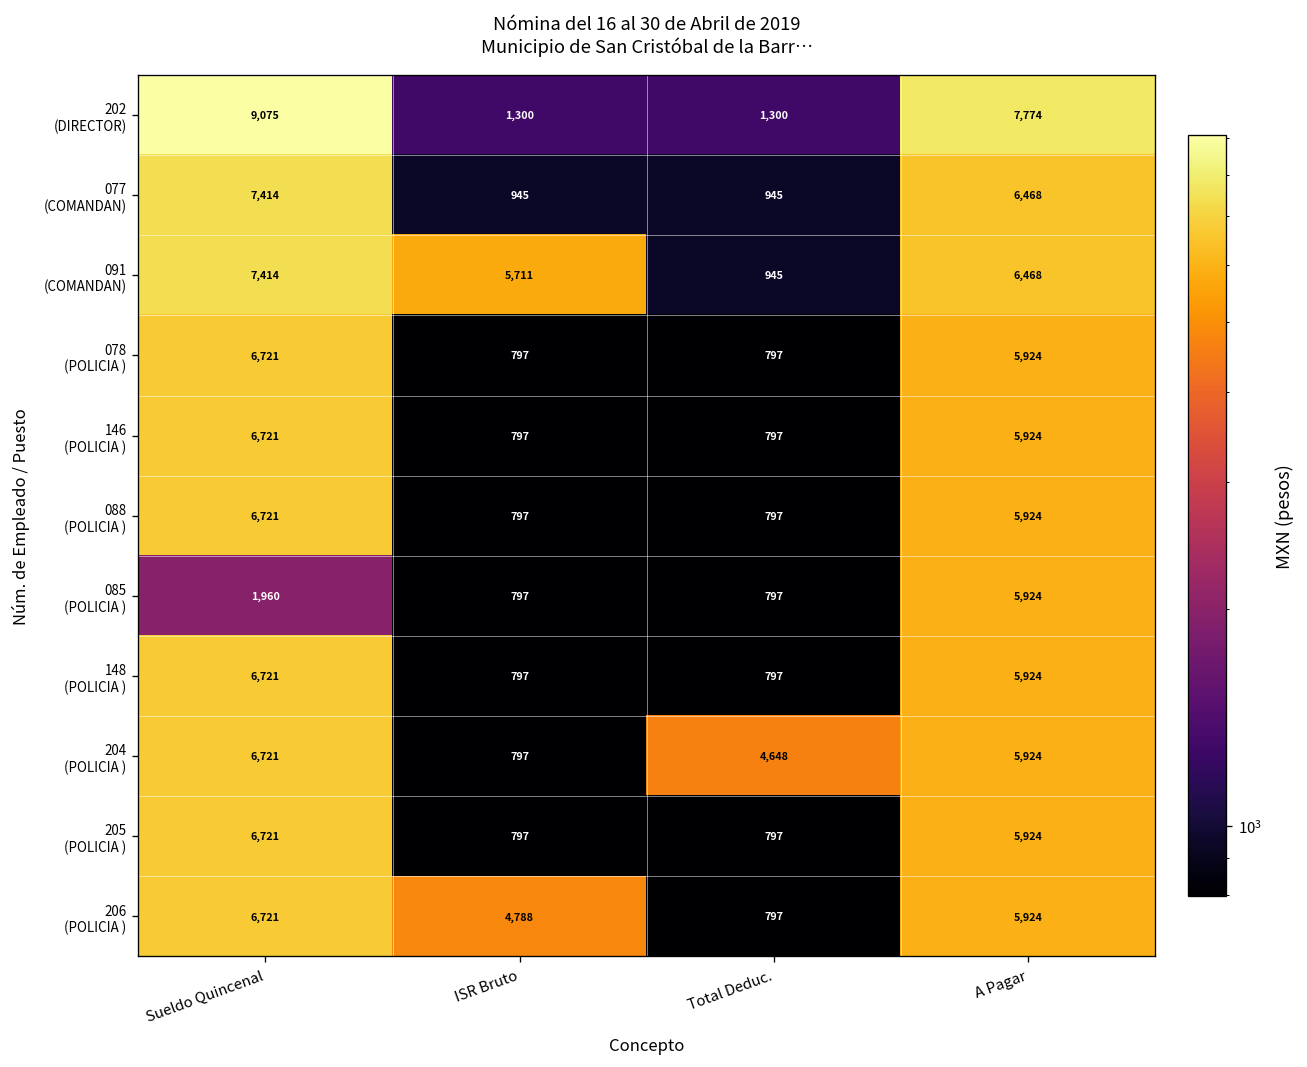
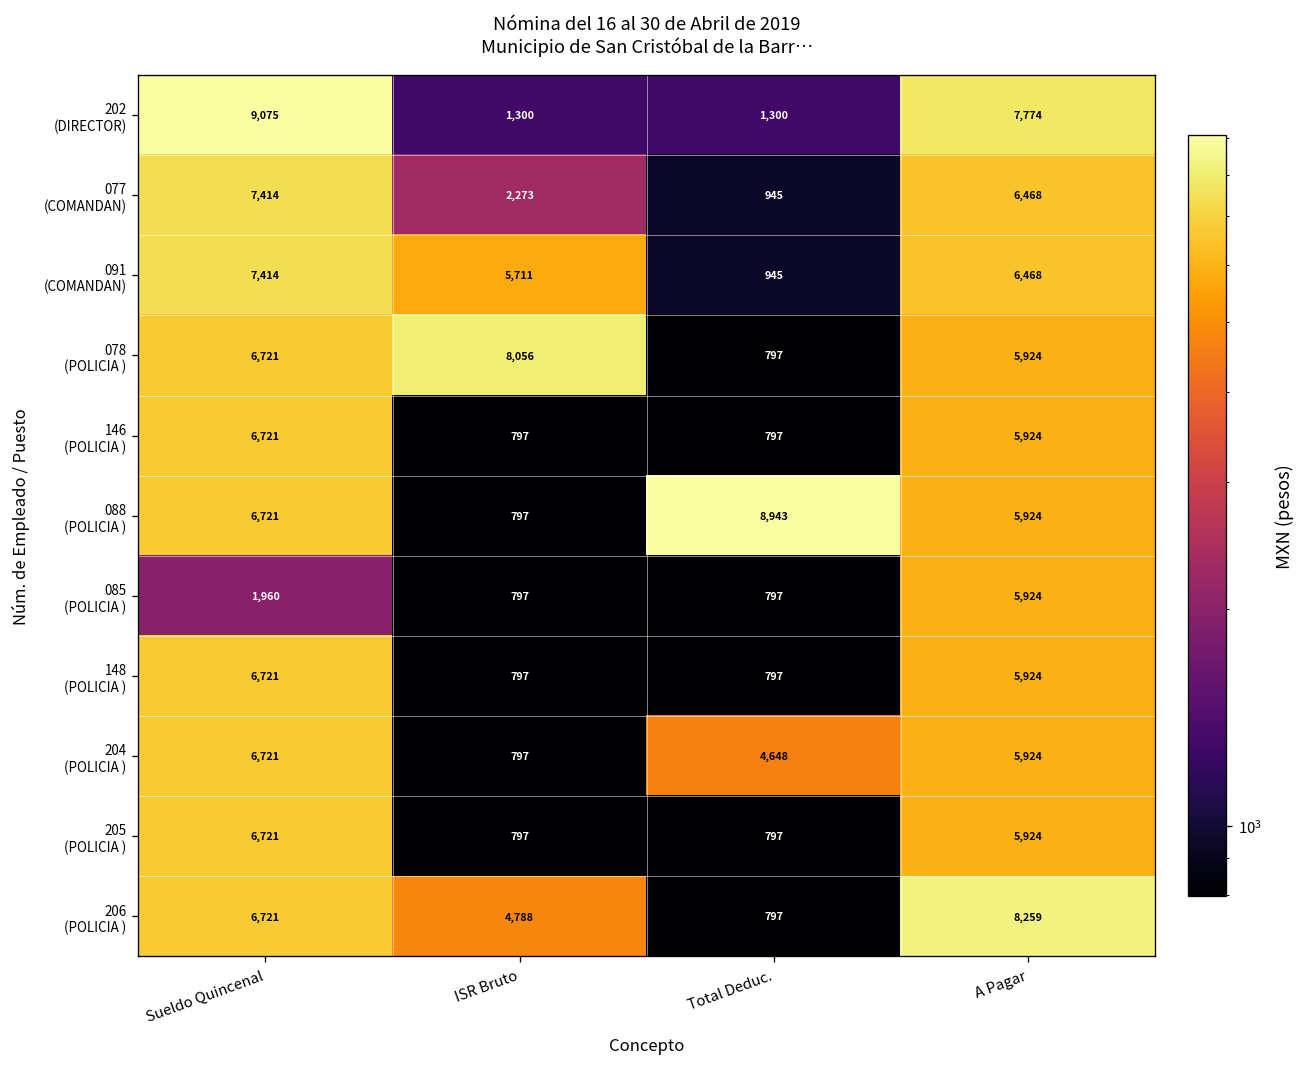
  {
    "202 (DIRECTOR)": {
      "Sueldo Quincenal": "9,075",
      "ISR Bruto": "1,300",
      "Total Deduc.": "1,300",
      "A Pagar": "7,774"
    },
    "077 (COMANDAN)": {
      "Sueldo Quincenal": "7,414",
-     "ISR Bruto": "945",
+     "ISR Bruto": "2,273",
      "Total Deduc.": "945",
      "A Pagar": "6,468"
    },
    "091 (COMANDAN)": {
      "Sueldo Quincenal": "7,414",
      "ISR Bruto": "5,711",
      "Total Deduc.": "945",
      "A Pagar": "6,468"
    },
    "078 (POLICIA )": {
      "Sueldo Quincenal": "6,721",
-     "ISR Bruto": "797",
+     "ISR Bruto": "8,056",
      "Total Deduc.": "797",
      "A Pagar": "5,924"
    },
    "146 (POLICIA )": {
      "Sueldo Quincenal": "6,721",
      "ISR Bruto": "797",
      "Total Deduc.": "797",
      "A Pagar": "5,924"
    },
    "088 (POLICIA )": {
      "Sueldo Quincenal": "6,721",
      "ISR Bruto": "797",
-     "Total Deduc.": "797",
+     "Total Deduc.": "8,943",
      "A Pagar": "5,924"
    },
    "085 (POLICIA )": {
      "Sueldo Quincenal": "1,960",
      "ISR Bruto": "797",
      "Total Deduc.": "797",
      "A Pagar": "5,924"
    },
    "148 (POLICIA )": {
      "Sueldo Quincenal": "6,721",
      "ISR Bruto": "797",
      "Total Deduc.": "797",
      "A Pagar": "5,924"
    },
    "204 (POLICIA )": {
      "Sueldo Quincenal": "6,721",
      "ISR Bruto": "797",
      "Total Deduc.": "4,648",
      "A Pagar": "5,924"
    },
    "205 (POLICIA )": {
      "Sueldo Quincenal": "6,721",
      "ISR Bruto": "797",
      "Total Deduc.": "797",
      "A Pagar": "5,924"
    },
    "206 (POLICIA )": {
      "Sueldo Quincenal": "6,721",
      "ISR Bruto": "4,788",
      "Total Deduc.": "797",
-     "A Pagar": "5,924"
+     "A Pagar": "8,259"
    }
  }
